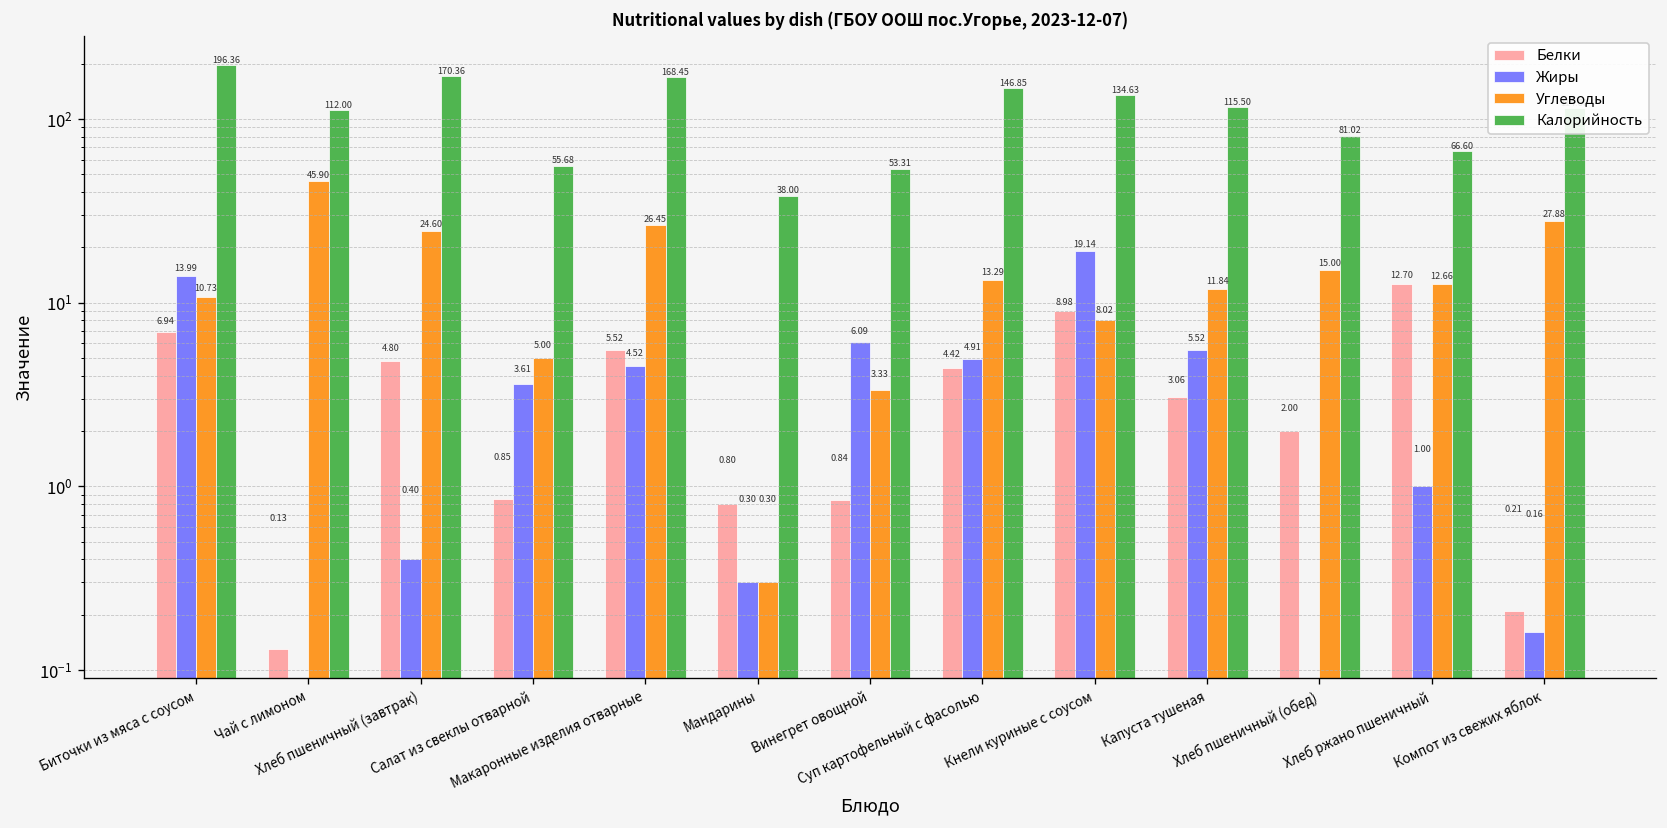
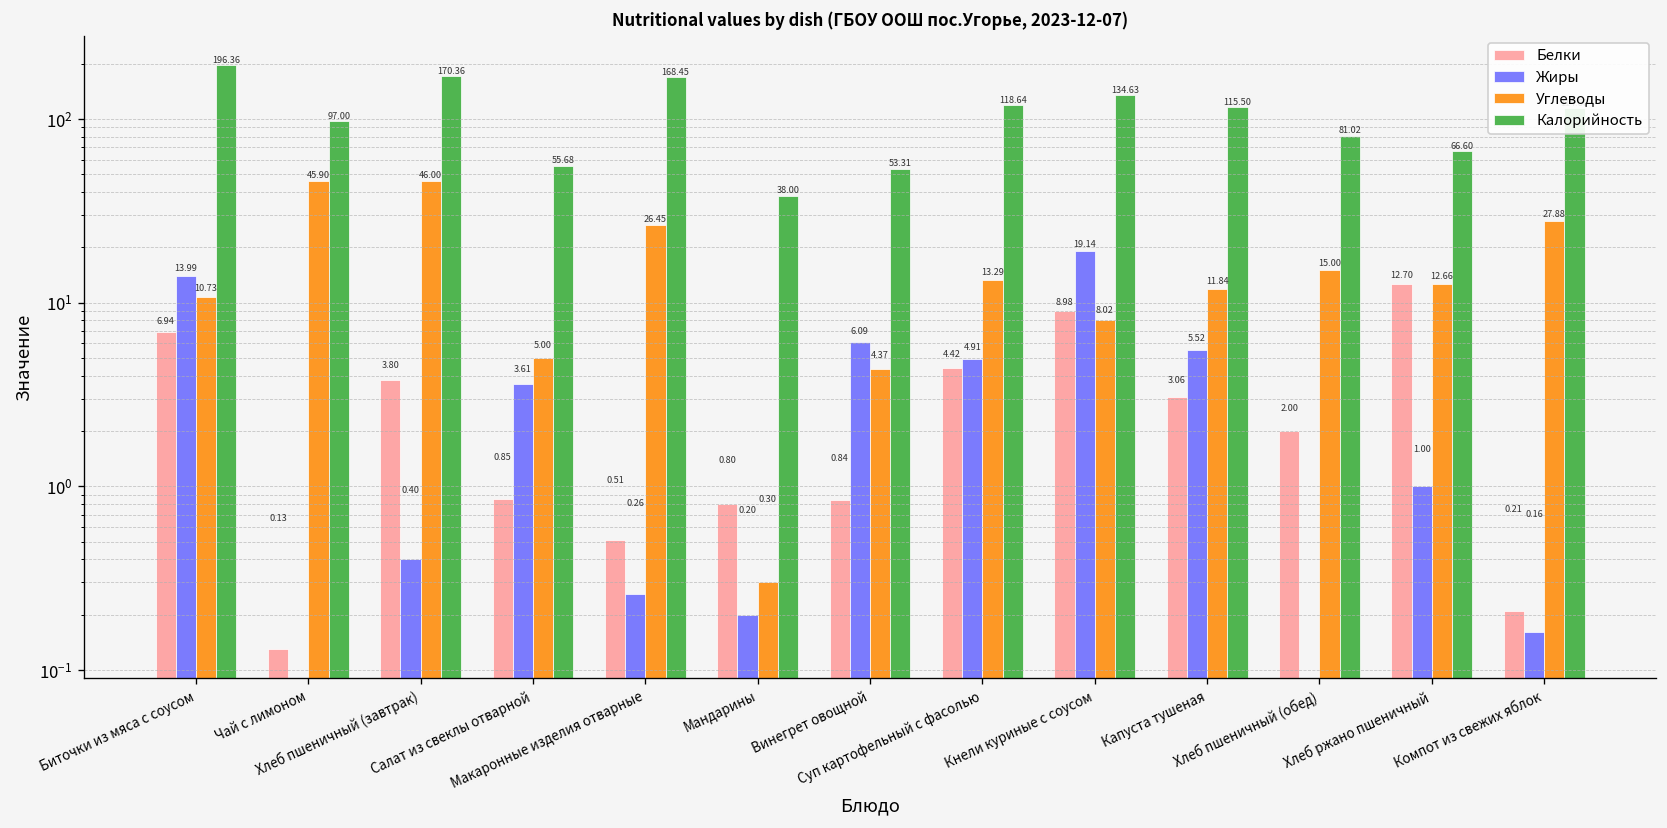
  {
    "Белки": {
      "Биточки из мяса с соусом": 6.94,
-     "Хлеб пшеничный (завтрак)": 4.80,
-     "Макаронные изделия отварные": 5.52,
+     "Хлеб пшеничный (завтрак)": 3.80,
+     "Макаронные изделия отварные": 0.51,
      "Суп картофельный с фасолью": 4.42,
      "Кнели куриные с соусом": 8.98,
      "Капуста тушеная": 3.06,
      "Хлеб пшеничный (обед)": 2.00,
      "Хлеб ржано пшеничный": 12.70
    },
    "Жиры": {
      "Биточки из мяса с соусом": 13.99,
      "Салат из свеклы отварной": 3.61,
-     "Макаронные изделия отварные": 4.52,
-     "Мандарины": 0.30,
+     "Макаронные изделия отварные": 0.26,
+     "Мандарины": 0.20,
      "Винегрет овощной": 6.09,
      "Суп картофельный с фасолью": 4.91,
      "Кнели куриные с соусом": 19.14,
      "Капуста тушеная": 5.52
    },
    "Углеводы": {
      "Биточки из мяса с соусом": 10.73,
      "Чай с лимоном": 45.90,
-     "Хлеб пшеничный (завтрак)": 24.60,
+     "Хлеб пшеничный (завтрак)": 46.00,
      "Салат из свеклы отварной": 5.00,
      "Макаронные изделия отварные": 26.45,
-     "Винегрет овощной": 3.33,
+     "Винегрет овощной": 4.37,
      "Суп картофельный с фасолью": 13.29,
      "Кнели куриные с соусом": 8.02,
      "Капуста тушеная": 11.84,
      "Хлеб пшеничный (обед)": 15.00,
      "Хлеб ржано пшеничный": 12.66,
      "Компот из свежих яблок": 27.88
    },
    "Калорийность": {
      "Биточки из мяса с соусом": 196.36,
-     "Чай с лимоном": 112.00,
+     "Чай с лимоном": 97.00,
      "Хлеб пшеничный (завтрак)": 170.36,
      "Салат из свеклы отварной": 55.68,
      "Макаронные изделия отварные": 168.45,
      "Мандарины": 38.00,
      "Винегрет овощной": 53.31,
-     "Суп картофельный с фасолью": 146.85,
+     "Суп картофельный с фасолью": 118.64,
      "Кнели куриные с соусом": 134.63,
      "Капуста тушеная": 115.50,
      "Хлеб пшеничный (обед)": 81.02,
      "Хлеб ржано пшеничный": 66.60
    }
  }
